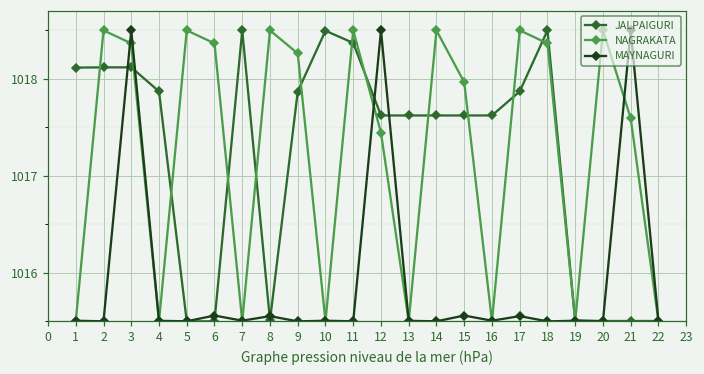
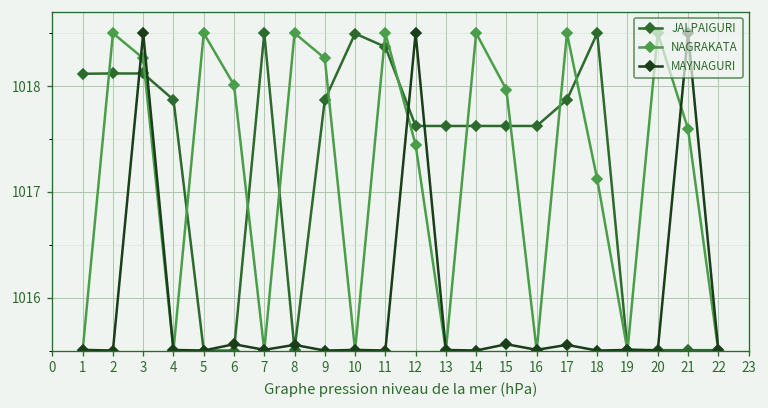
  {
    "NAGRAKATA": {
      "2": 1018.5,
-     "3": 1018.4,
+     "3": 1018.3,
      "5": 1018.5,
-     "6": 1018.4,
+     "6": 1018.0,
      "8": 1018.5,
      "9": 1018.3,
      "11": 1018.5,
      "12": 1017.4,
      "14": 1018.5,
      "15": 1018.0,
      "17": 1018.5,
-     "18": 1018.4,
+     "18": 1017.1,
      "21": 1017.6
    }
  }
